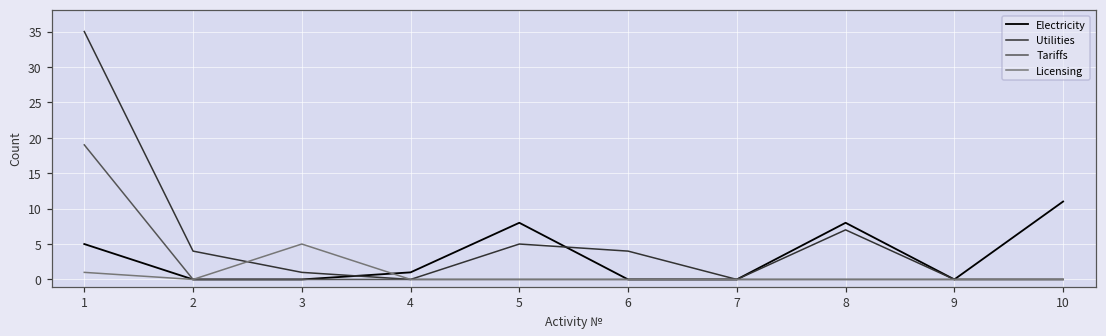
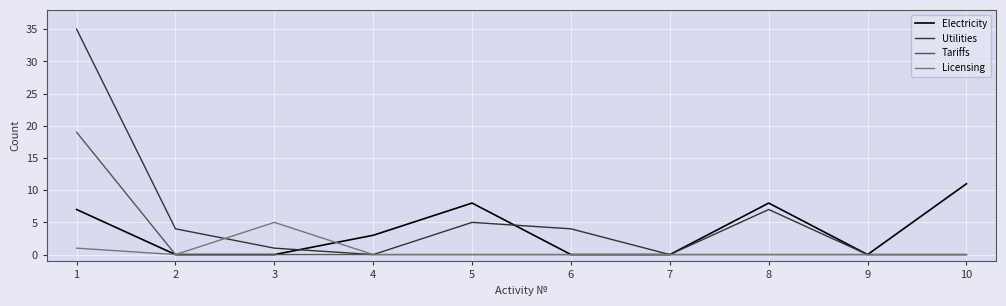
  {
    "Electricity": {
-     "1": 5,
-     "4": 1,
+     "1": 7,
+     "4": 3,
      "5": 8,
      "8": 8,
      "10": 11
    }
  }
